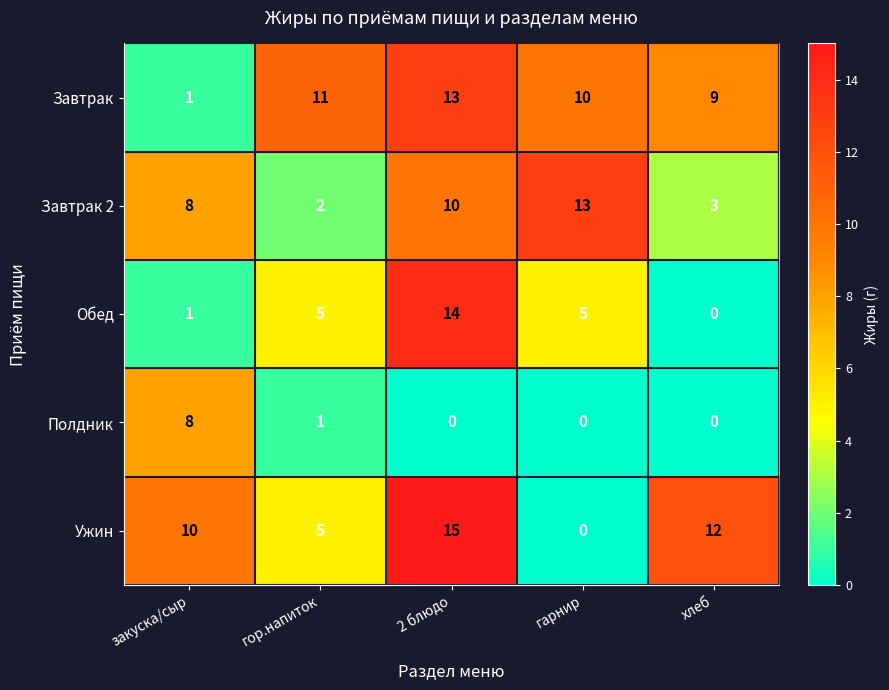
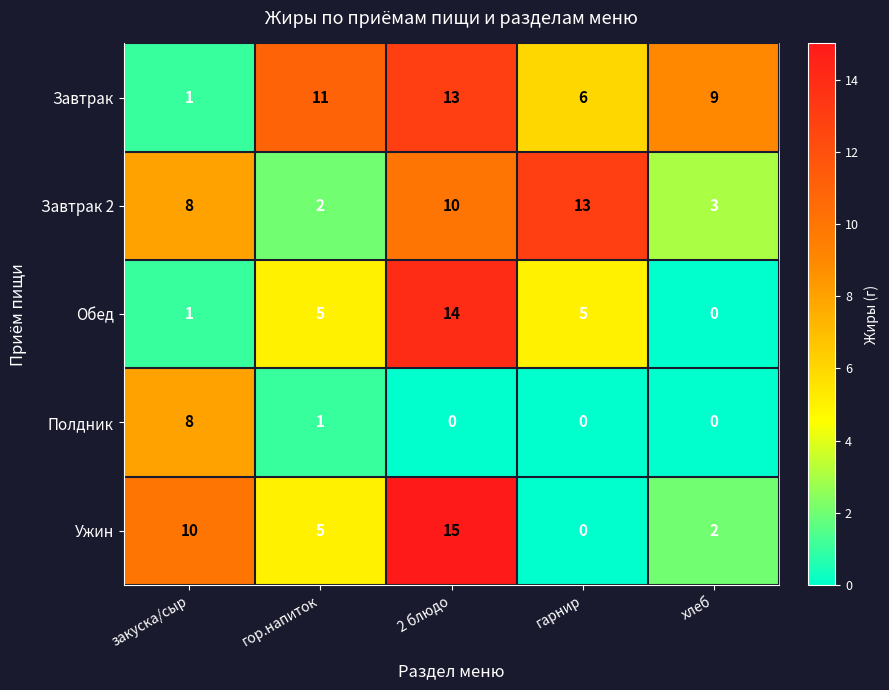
  {
    "Завтрак": {
      "закуска/сыр": 1,
      "гор.напиток": 11,
      "2 блюдо": 13,
-     "гарнир": 10,
+     "гарнир": 6,
      "хлеб": 9
    },
    "Завтрак 2": {
      "закуска/сыр": 8,
      "гор.напиток": 2,
      "2 блюдо": 10,
      "гарнир": 13,
      "хлеб": 3
    },
    "Обед": {
      "закуска/сыр": 1,
      "гор.напиток": 5,
      "2 блюдо": 14,
      "гарнир": 5,
      "хлеб": 0
    },
    "Полдник": {
      "закуска/сыр": 8,
      "гор.напиток": 1,
      "2 блюдо": 0,
      "гарнир": 0,
      "хлеб": 0
    },
    "Ужин": {
      "закуска/сыр": 10,
      "гор.напиток": 5,
      "2 блюдо": 15,
      "гарнир": 0,
-     "хлеб": 12
+     "хлеб": 2
    }
  }
